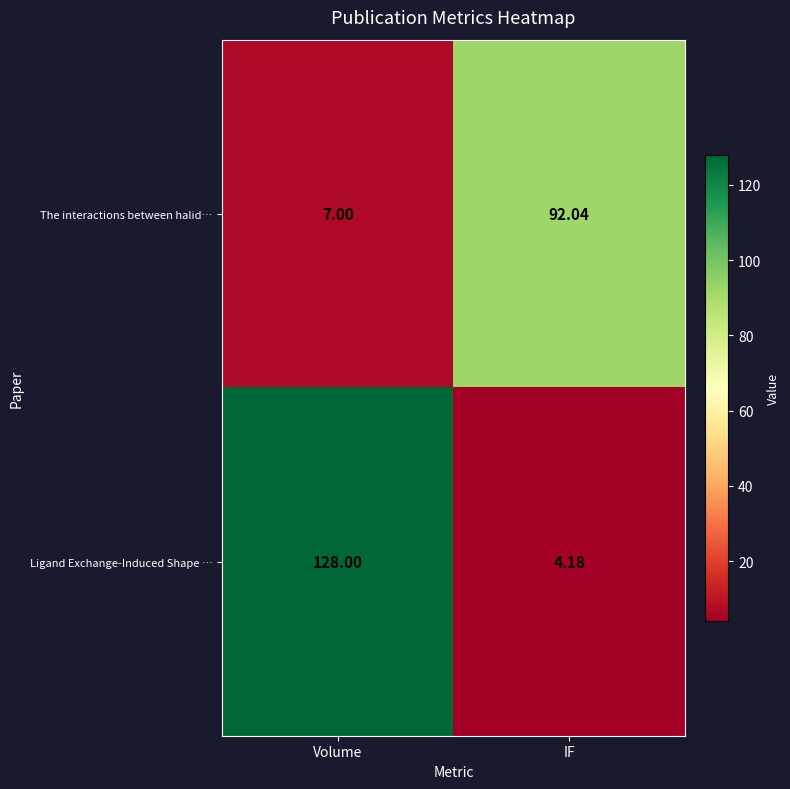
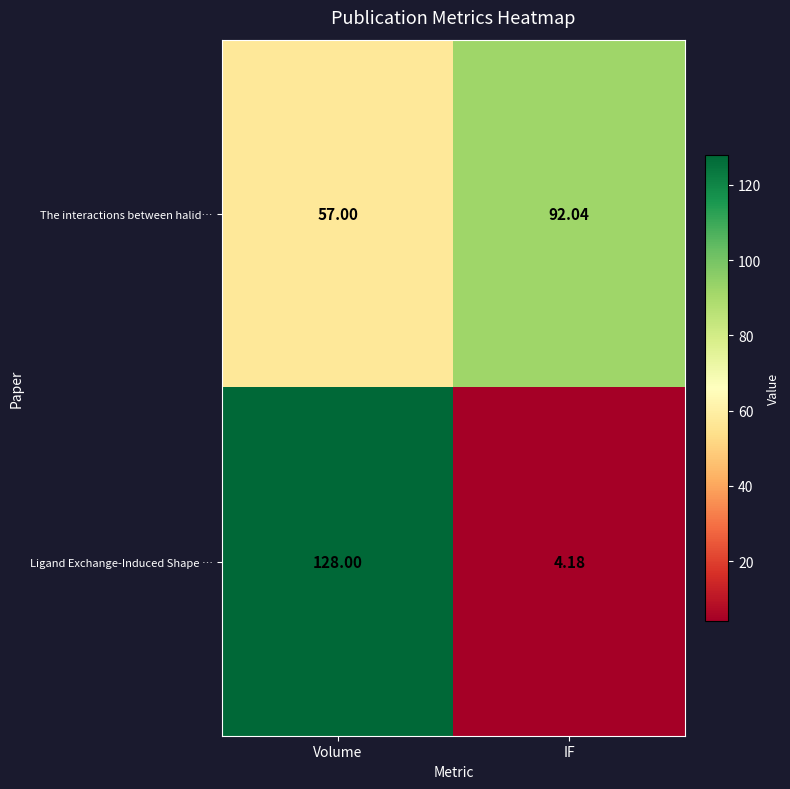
  {
    "The interactions between halid…": {
-     "Volume": 7.00,
+     "Volume": 57.00,
      "IF": 92.04
    },
    "Ligand Exchange-Induced Shape …": {
      "Volume": 128.00,
      "IF": 4.18
    }
  }
